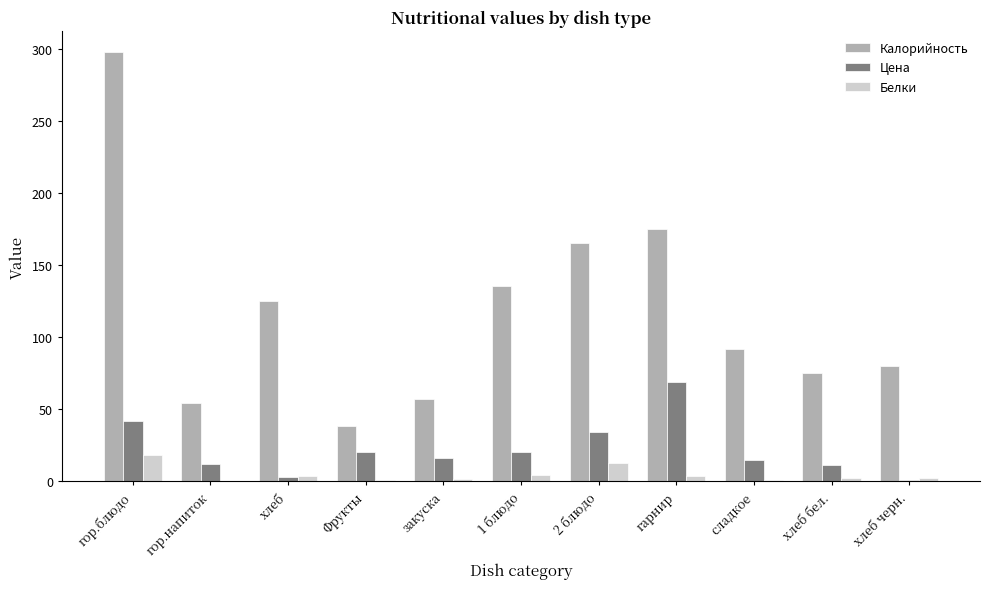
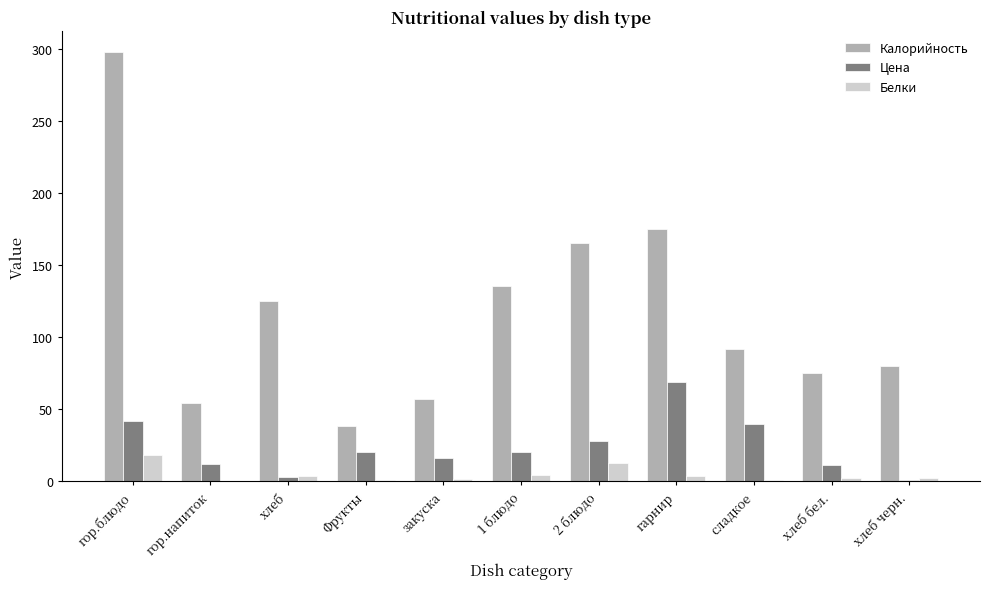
  {
    "Цена": {
      "гор.блюдо": 42,
      "гор.напиток": 12,
      "хлеб": 3,
      "Фрукты": 20,
      "закуска": 16,
      "1 блюдо": 20,
-     "2 блюдо": 34,
+     "2 блюдо": 28,
      "гарнир": 69,
-     "сладкое": 15,
+     "сладкое": 40,
      "хлеб бел.": 11
    }
  }
